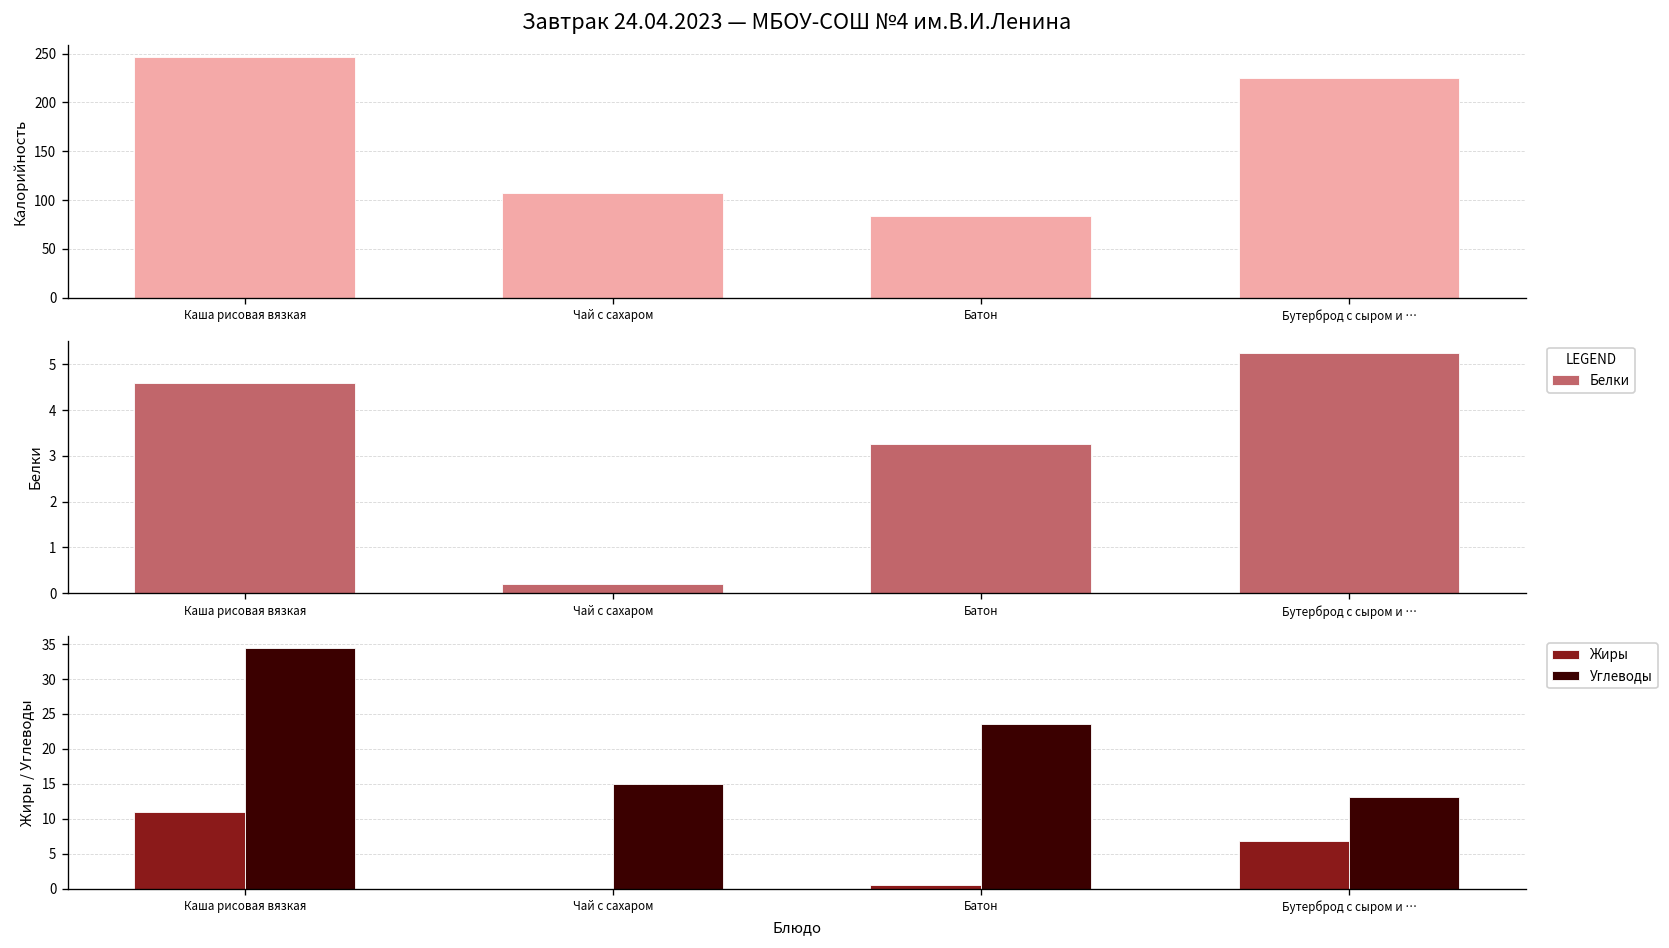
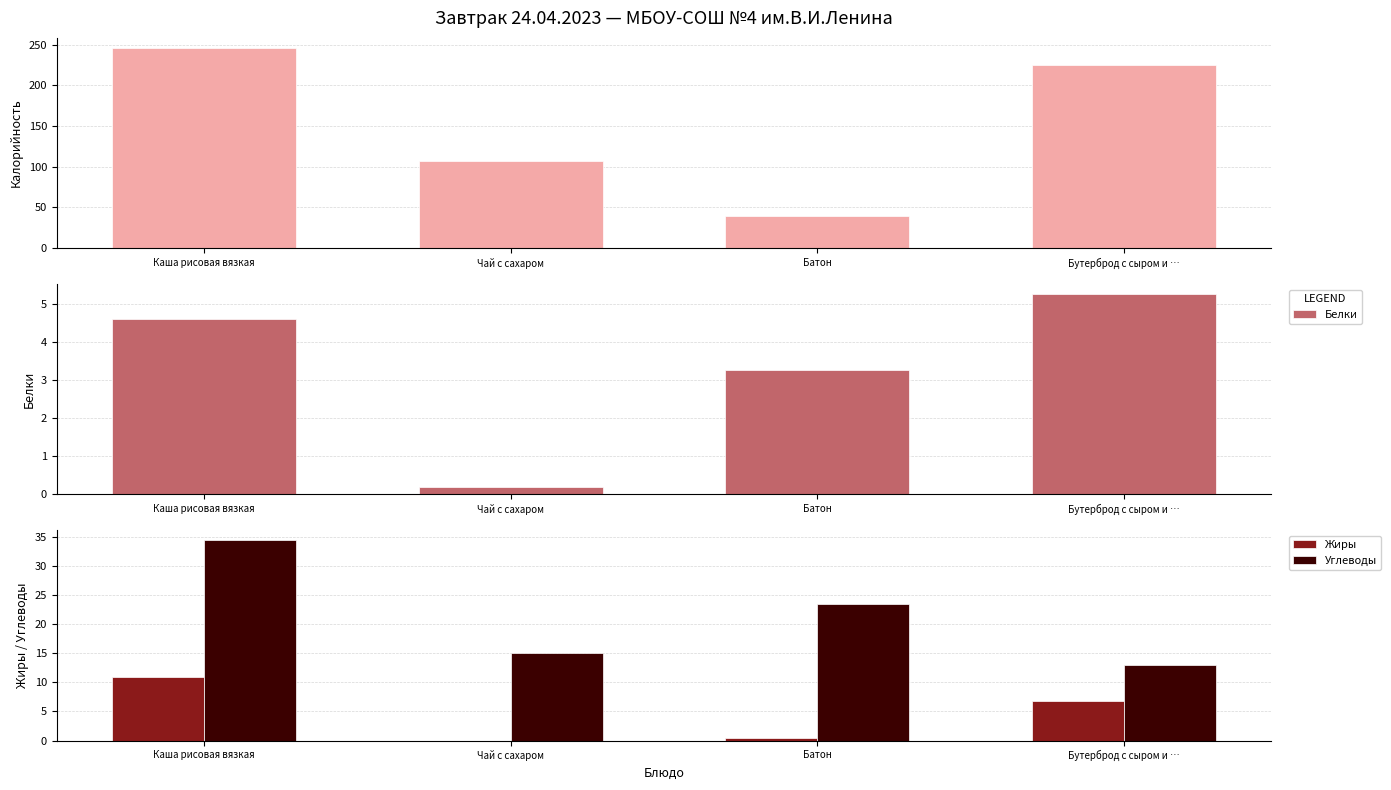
  {
    "Завтрак 24.04.2023 — МБОУ-СОШ №4 им.В.И.Ленина": {
      "Каша рисовая вязкая": 250,
      "Чай с сахаром": 110,
-     "Батон": 80,
+     "Батон": 40,
      "Бутерброд с сыром и …": 230
    }
  }
